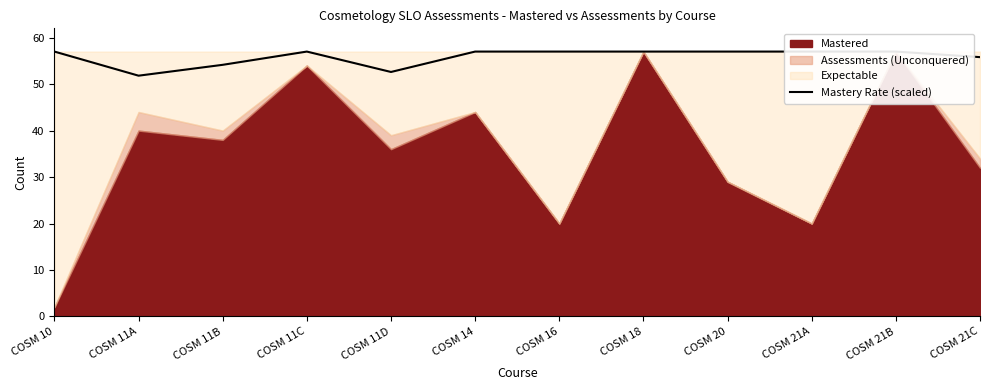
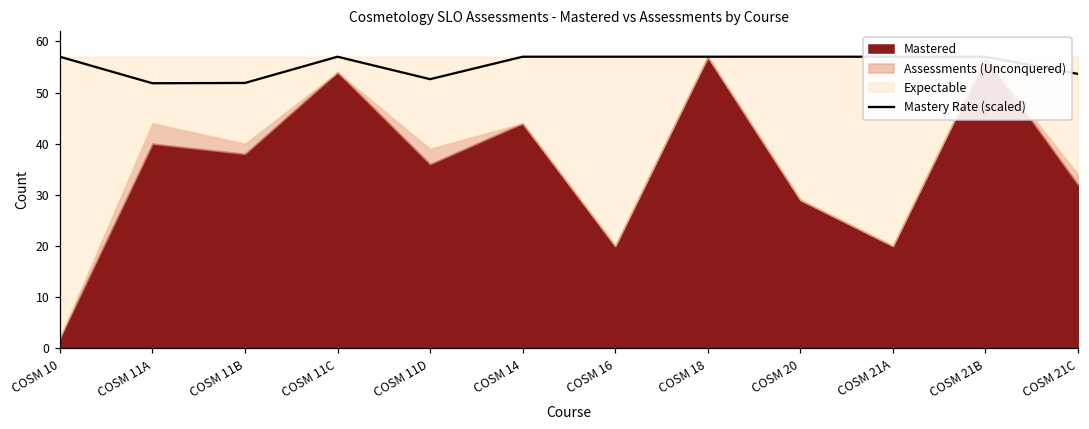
  {
    "Mastery Rate (scaled)": {
      "COSM 11A": 52,
-     "COSM 11B": 54,
+     "COSM 11B": 52,
      "COSM 11D": 53,
-     "COSM 21C": 56
+     "COSM 21C": 54
    },
    "Mastered": {
      "COSM 11A": 40,
      "COSM 11B": 38,
      "COSM 11D": 36,
      "COSM 21C": 32
    }
  }
